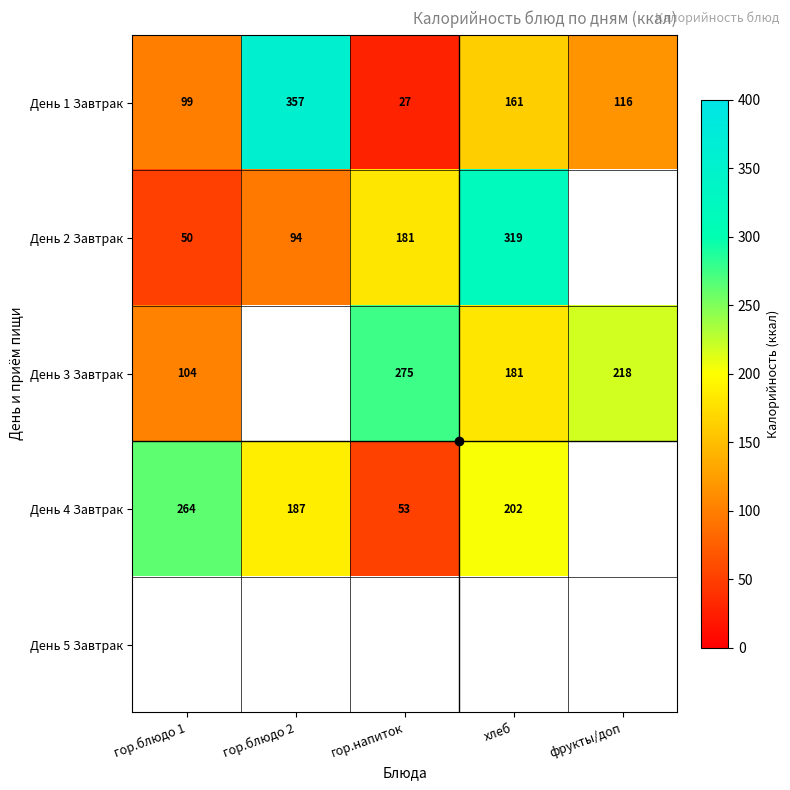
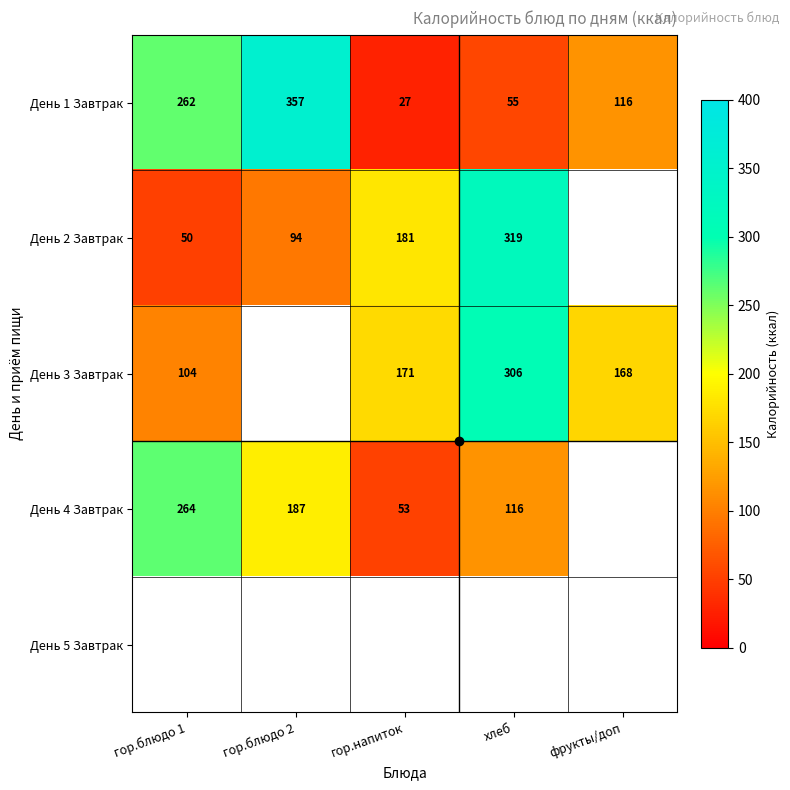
  {
    "День 1 Завтрак": {
-     "гор.блюдо 1": 99,
+     "гор.блюдо 1": 262,
      "гор.блюдо 2": 357,
      "гор.напиток": 27,
-     "хлеб": 161,
+     "хлеб": 55,
      "фрукты/доп": 116
    },
    "День 2 Завтрак": {
      "гор.блюдо 1": 50,
      "гор.блюдо 2": 94,
      "гор.напиток": 181,
      "хлеб": 319
    },
    "День 3 Завтрак": {
      "гор.блюдо 1": 104,
-     "гор.напиток": 275,
-     "хлеб": 181,
-     "фрукты/доп": 218
+     "гор.напиток": 171,
+     "хлеб": 306,
+     "фрукты/доп": 168
    },
    "День 4 Завтрак": {
      "гор.блюдо 1": 264,
      "гор.блюдо 2": 187,
      "гор.напиток": 53,
-     "хлеб": 202
+     "хлеб": 116
    }
  }
